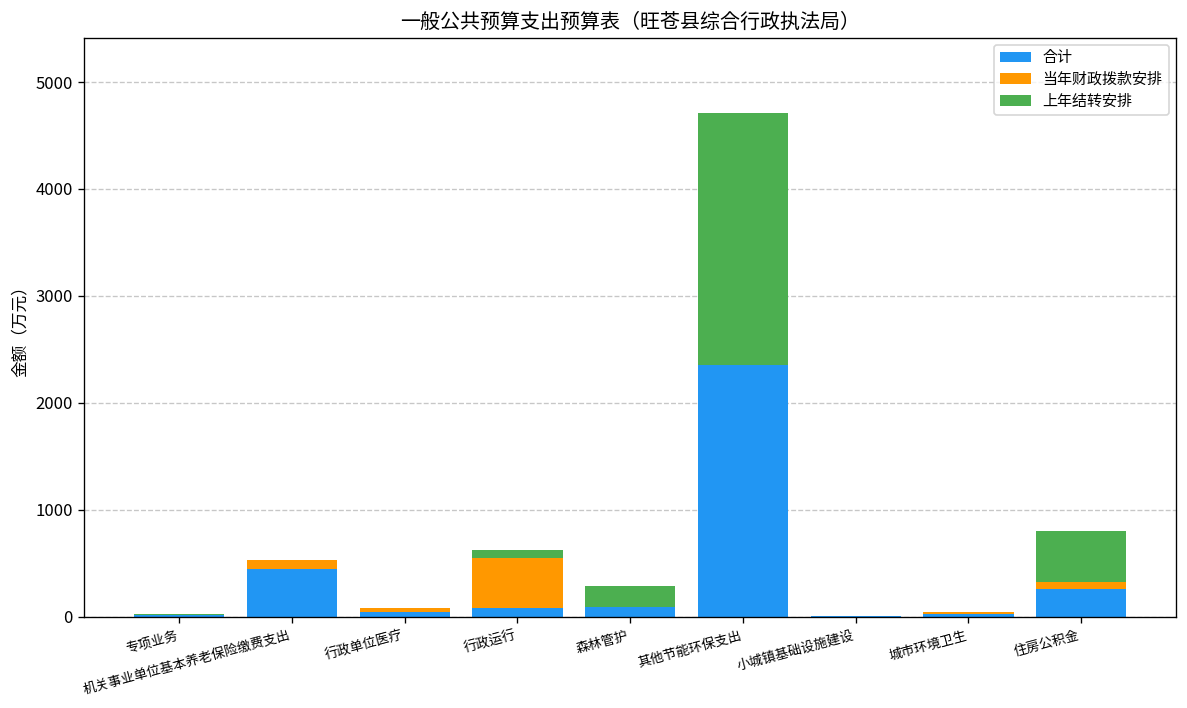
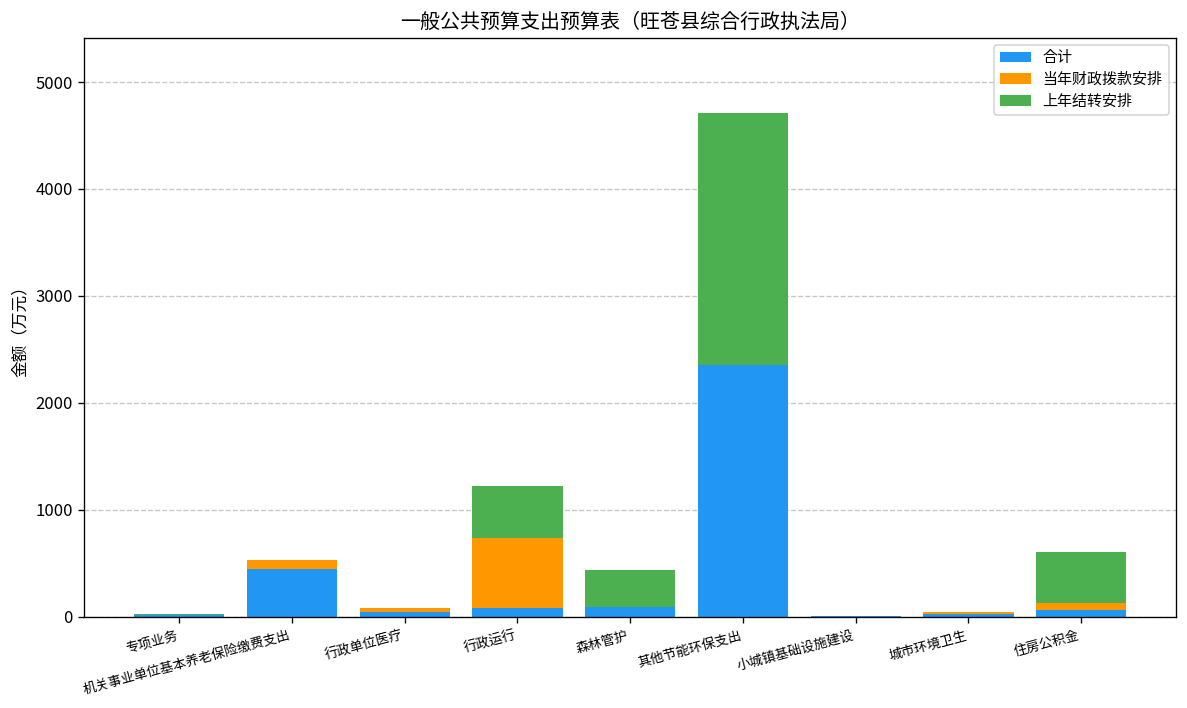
  {
    "合计": {
      "机关事业单位基本养老保险缴费支出": 400,
      "行政单位医疗": 0,
      "行政运行": 100,
      "森林管护": 100,
      "其他节能环保支出": 2400,
-     "住房公积金": 300
+     "住房公积金": 100
    },
    "当年财政拨款安排": {
      "机关事业单位基本养老保险缴费支出": 100,
      "行政单位医疗": 0,
-     "行政运行": 500,
+     "行政运行": 700,
      "森林管护": 0,
      "其他节能环保支出": 0,
      "小城镇基础设施建设": 0,
      "住房公积金": 100
    },
    "上年结转安排": {
      "机关事业单位基本养老保险缴费支出": 0,
      "行政单位医疗": 0,
-     "行政运行": 100,
-     "森林管护": 200,
+     "行政运行": 500,
+     "森林管护": 300,
      "其他节能环保支出": 2400,
      "住房公积金": 500
    }
  }
